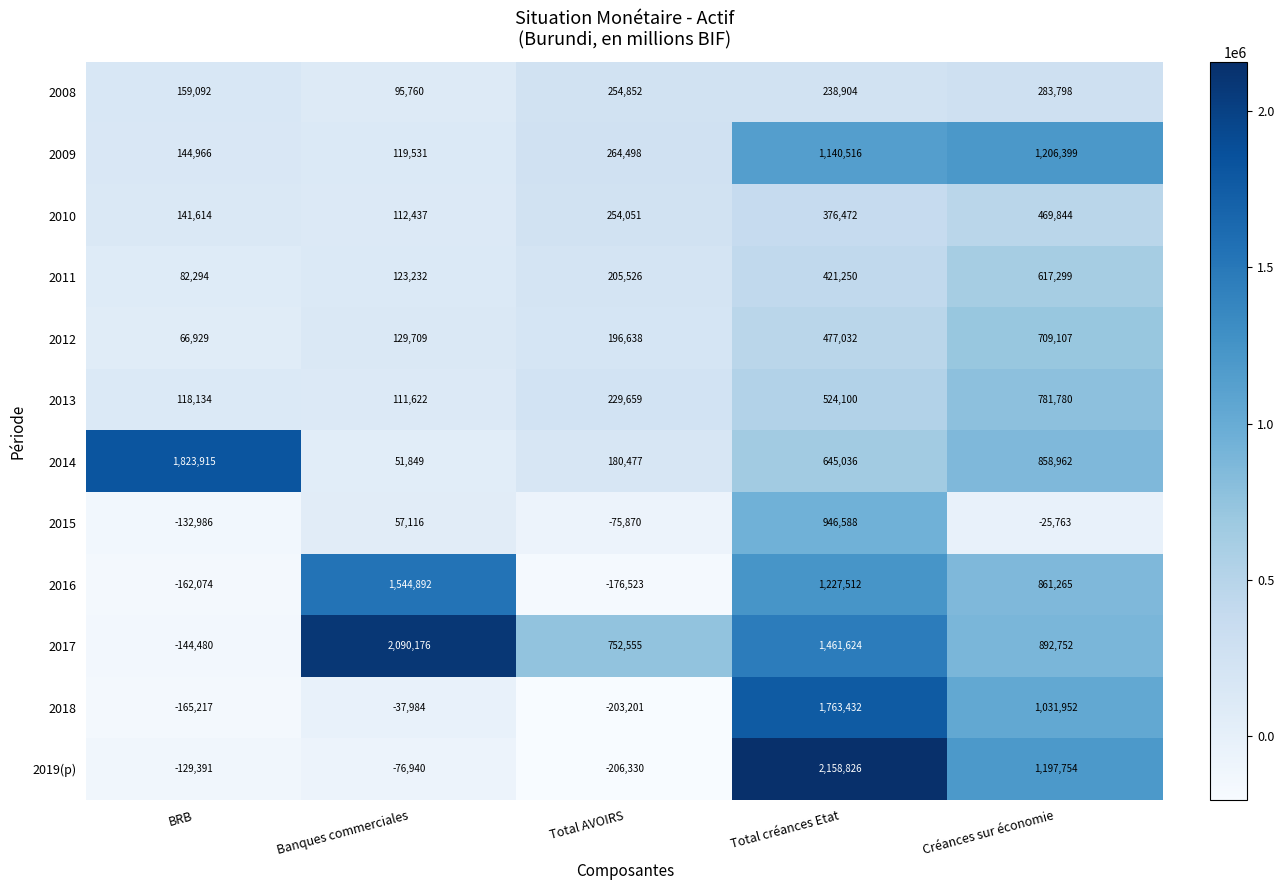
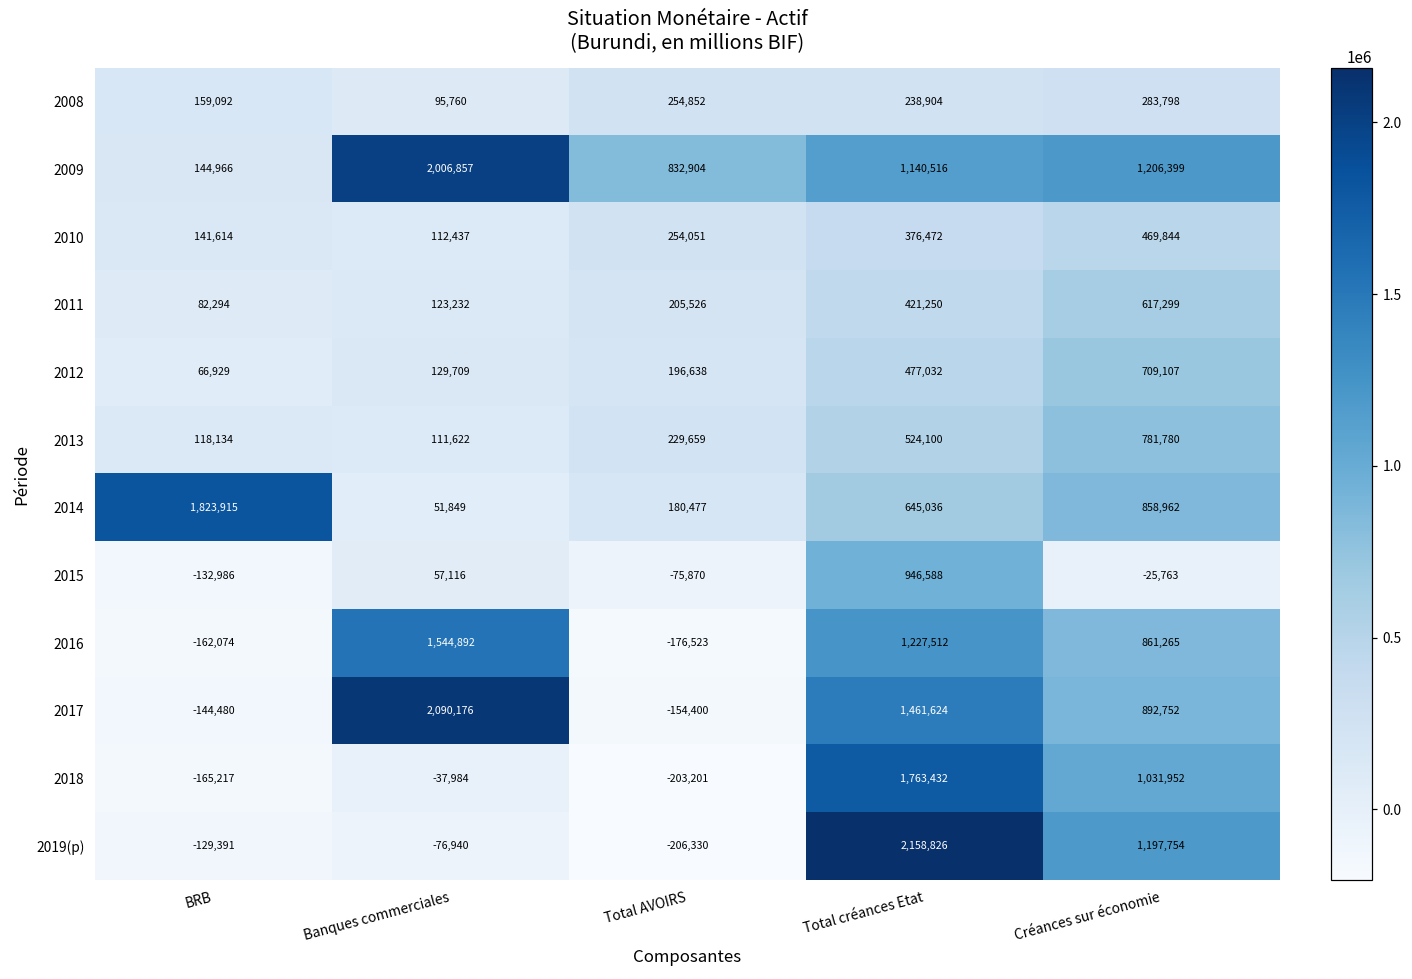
  {
    "2008": {
      "BRB": "159,092",
      "Banques commerciales": "95,760",
      "Total AVOIRS": "254,852",
      "Total créances Etat": "238,904",
      "Créances sur économie": "283,798"
    },
    "2009": {
      "BRB": "144,966",
-     "Banques commerciales": "119,531",
-     "Total AVOIRS": "264,498",
+     "Banques commerciales": "2,006,857",
+     "Total AVOIRS": "832,904",
      "Total créances Etat": "1,140,516",
      "Créances sur économie": "1,206,399"
    },
    "2010": {
      "BRB": "141,614",
      "Banques commerciales": "112,437",
      "Total AVOIRS": "254,051",
      "Total créances Etat": "376,472",
      "Créances sur économie": "469,844"
    },
    "2011": {
      "BRB": "82,294",
      "Banques commerciales": "123,232",
      "Total AVOIRS": "205,526",
      "Total créances Etat": "421,250",
      "Créances sur économie": "617,299"
    },
    "2012": {
      "BRB": "66,929",
      "Banques commerciales": "129,709",
      "Total AVOIRS": "196,638",
      "Total créances Etat": "477,032",
      "Créances sur économie": "709,107"
    },
    "2013": {
      "BRB": "118,134",
      "Banques commerciales": "111,622",
      "Total AVOIRS": "229,659",
      "Total créances Etat": "524,100",
      "Créances sur économie": "781,780"
    },
    "2014": {
      "BRB": "1,823,915",
      "Banques commerciales": "51,849",
      "Total AVOIRS": "180,477",
      "Total créances Etat": "645,036",
      "Créances sur économie": "858,962"
    },
    "2015": {
      "BRB": "-132,986",
      "Banques commerciales": "57,116",
      "Total AVOIRS": "-75,870",
      "Total créances Etat": "946,588",
      "Créances sur économie": "-25,763"
    },
    "2016": {
      "BRB": "-162,074",
      "Banques commerciales": "1,544,892",
      "Total AVOIRS": "-176,523",
      "Total créances Etat": "1,227,512",
      "Créances sur économie": "861,265"
    },
    "2017": {
      "BRB": "-144,480",
      "Banques commerciales": "2,090,176",
-     "Total AVOIRS": "752,555",
+     "Total AVOIRS": "-154,400",
      "Total créances Etat": "1,461,624",
      "Créances sur économie": "892,752"
    },
    "2018": {
      "BRB": "-165,217",
      "Banques commerciales": "-37,984",
      "Total AVOIRS": "-203,201",
      "Total créances Etat": "1,763,432",
      "Créances sur économie": "1,031,952"
    },
    "2019(p)": {
      "BRB": "-129,391",
      "Banques commerciales": "-76,940",
      "Total AVOIRS": "-206,330",
      "Total créances Etat": "2,158,826",
      "Créances sur économie": "1,197,754"
    }
  }
